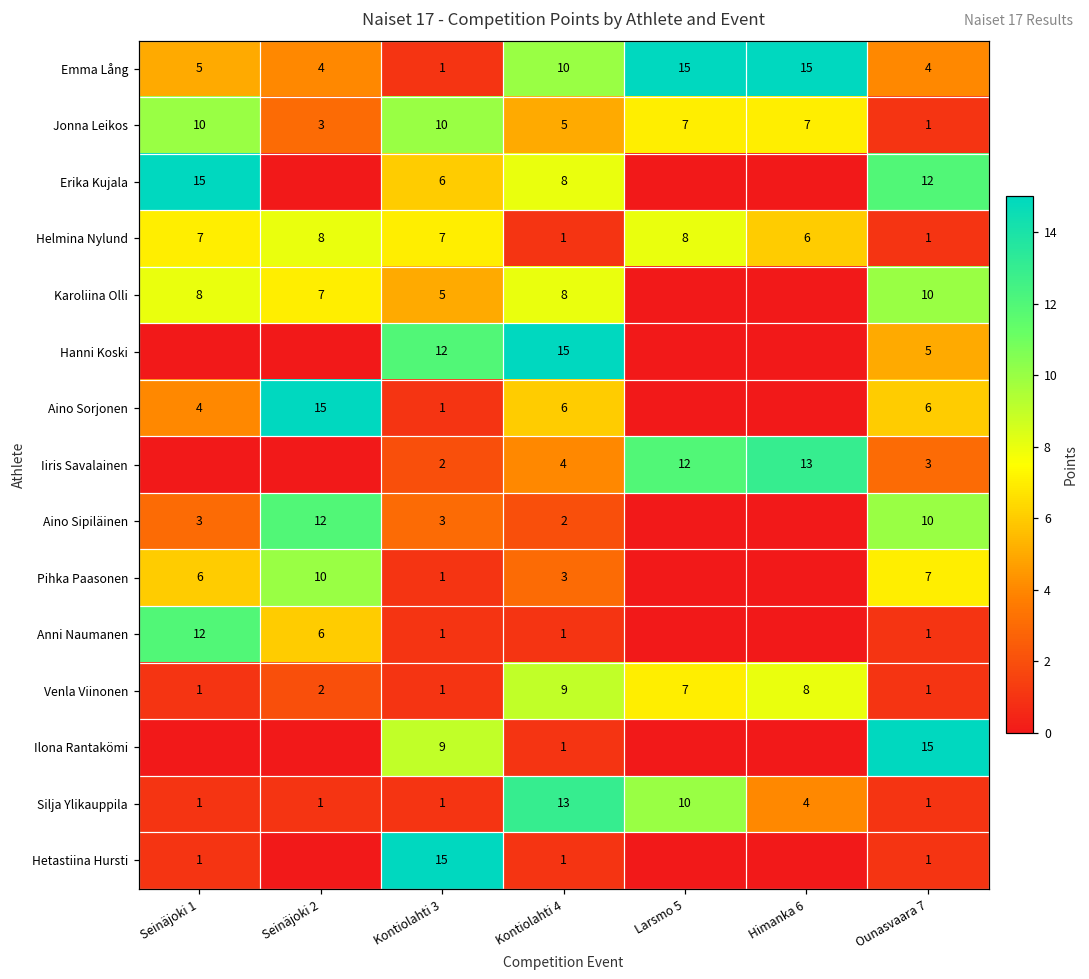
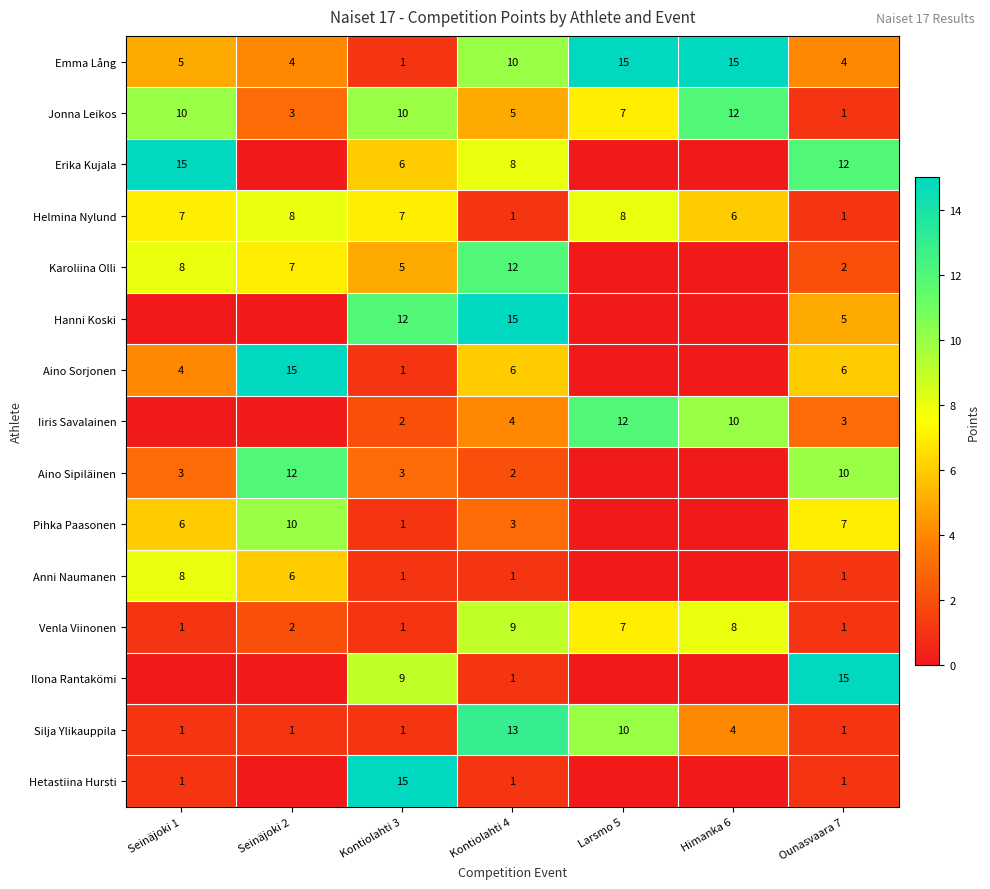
  {
    "Emma Lång": {
      "Seinäjoki 1": 5,
      "Seinäjoki 2": 4,
      "Kontiolahti 3": 1,
      "Kontiolahti 4": 10,
      "Larsmo 5": 15,
      "Himanka 6": 15,
      "Ounasvaara 7": 4
    },
    "Jonna Leikos": {
      "Seinäjoki 1": 10,
      "Seinäjoki 2": 3,
      "Kontiolahti 3": 10,
      "Kontiolahti 4": 5,
      "Larsmo 5": 7,
-     "Himanka 6": 7,
+     "Himanka 6": 12,
      "Ounasvaara 7": 1
    },
    "Erika Kujala": {
      "Seinäjoki 1": 15,
      "Kontiolahti 3": 6,
      "Kontiolahti 4": 8,
      "Ounasvaara 7": 12
    },
    "Helmina Nylund": {
      "Seinäjoki 1": 7,
      "Seinäjoki 2": 8,
      "Kontiolahti 3": 7,
      "Kontiolahti 4": 1,
      "Larsmo 5": 8,
      "Himanka 6": 6,
      "Ounasvaara 7": 1
    },
    "Karoliina Olli": {
      "Seinäjoki 1": 8,
      "Seinäjoki 2": 7,
      "Kontiolahti 3": 5,
-     "Kontiolahti 4": 8,
-     "Ounasvaara 7": 10
+     "Kontiolahti 4": 12,
+     "Ounasvaara 7": 2
    },
    "Hanni Koski": {
      "Kontiolahti 3": 12,
      "Kontiolahti 4": 15,
      "Ounasvaara 7": 5
    },
    "Aino Sorjonen": {
      "Seinäjoki 1": 4,
      "Seinäjoki 2": 15,
      "Kontiolahti 3": 1,
      "Kontiolahti 4": 6,
      "Ounasvaara 7": 6
    },
    "Iiris Savalainen": {
      "Kontiolahti 3": 2,
      "Kontiolahti 4": 4,
      "Larsmo 5": 12,
-     "Himanka 6": 13,
+     "Himanka 6": 10,
      "Ounasvaara 7": 3
    },
    "Aino Sipiläinen": {
      "Seinäjoki 1": 3,
      "Seinäjoki 2": 12,
      "Kontiolahti 3": 3,
      "Kontiolahti 4": 2,
      "Ounasvaara 7": 10
    },
    "Pihka Paasonen": {
      "Seinäjoki 1": 6,
      "Seinäjoki 2": 10,
      "Kontiolahti 3": 1,
      "Kontiolahti 4": 3,
      "Ounasvaara 7": 7
    },
    "Anni Naumanen": {
-     "Seinäjoki 1": 12,
+     "Seinäjoki 1": 8,
      "Seinäjoki 2": 6,
      "Kontiolahti 3": 1,
      "Kontiolahti 4": 1,
      "Ounasvaara 7": 1
    },
    "Venla Viinonen": {
      "Seinäjoki 1": 1,
      "Seinäjoki 2": 2,
      "Kontiolahti 3": 1,
      "Kontiolahti 4": 9,
      "Larsmo 5": 7,
      "Himanka 6": 8,
      "Ounasvaara 7": 1
    },
    "Ilona Rantakömi": {
      "Kontiolahti 3": 9,
      "Kontiolahti 4": 1,
      "Ounasvaara 7": 15
    },
    "Silja Ylikauppila": {
      "Seinäjoki 1": 1,
      "Seinäjoki 2": 1,
      "Kontiolahti 3": 1,
      "Kontiolahti 4": 13,
      "Larsmo 5": 10,
      "Himanka 6": 4,
      "Ounasvaara 7": 1
    },
    "Hetastiina Hursti": {
      "Seinäjoki 1": 1,
      "Kontiolahti 3": 15,
      "Kontiolahti 4": 1,
      "Ounasvaara 7": 1
    }
  }
